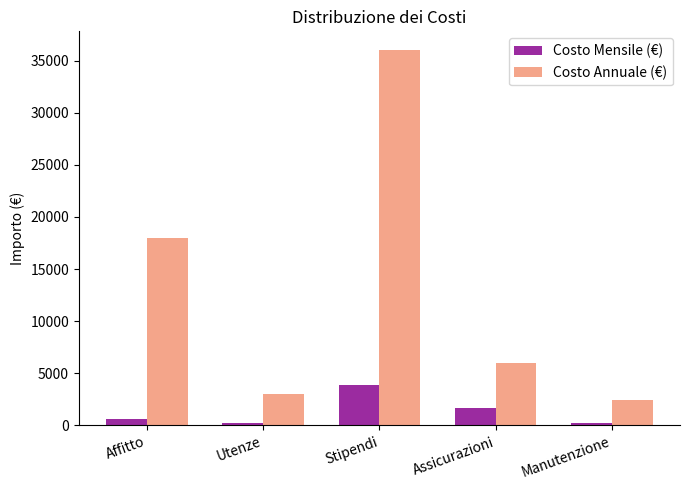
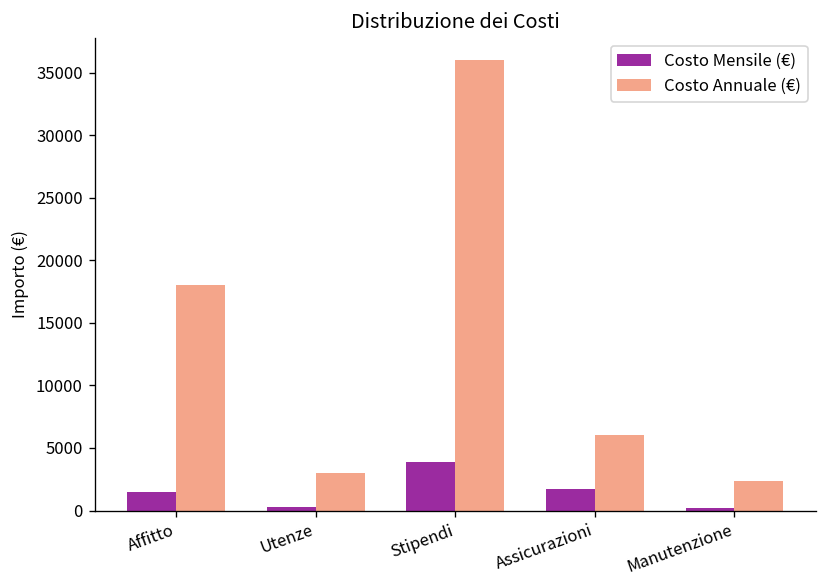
  {
    "Costo Mensile (€)": {
-     "Affitto": 600,
+     "Affitto": 1500,
      "Utenze": 300,
      "Stipendi": 3900,
      "Assicurazioni": 1700
    },
    "Costo Annuale (€)": {
      "Affitto": 18000,
      "Utenze": 3000,
      "Stipendi": 36000,
      "Assicurazioni": 6000,
      "Manutenzione": 2400
    }
  }
